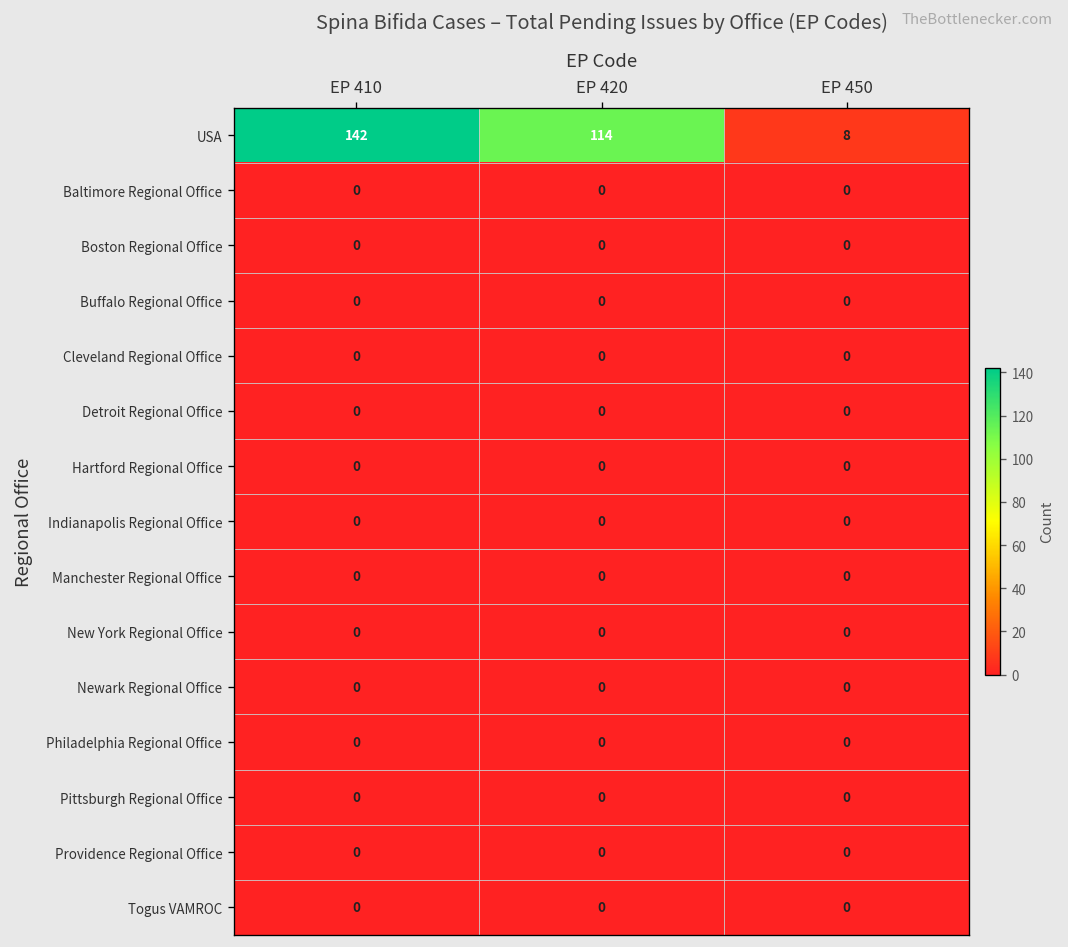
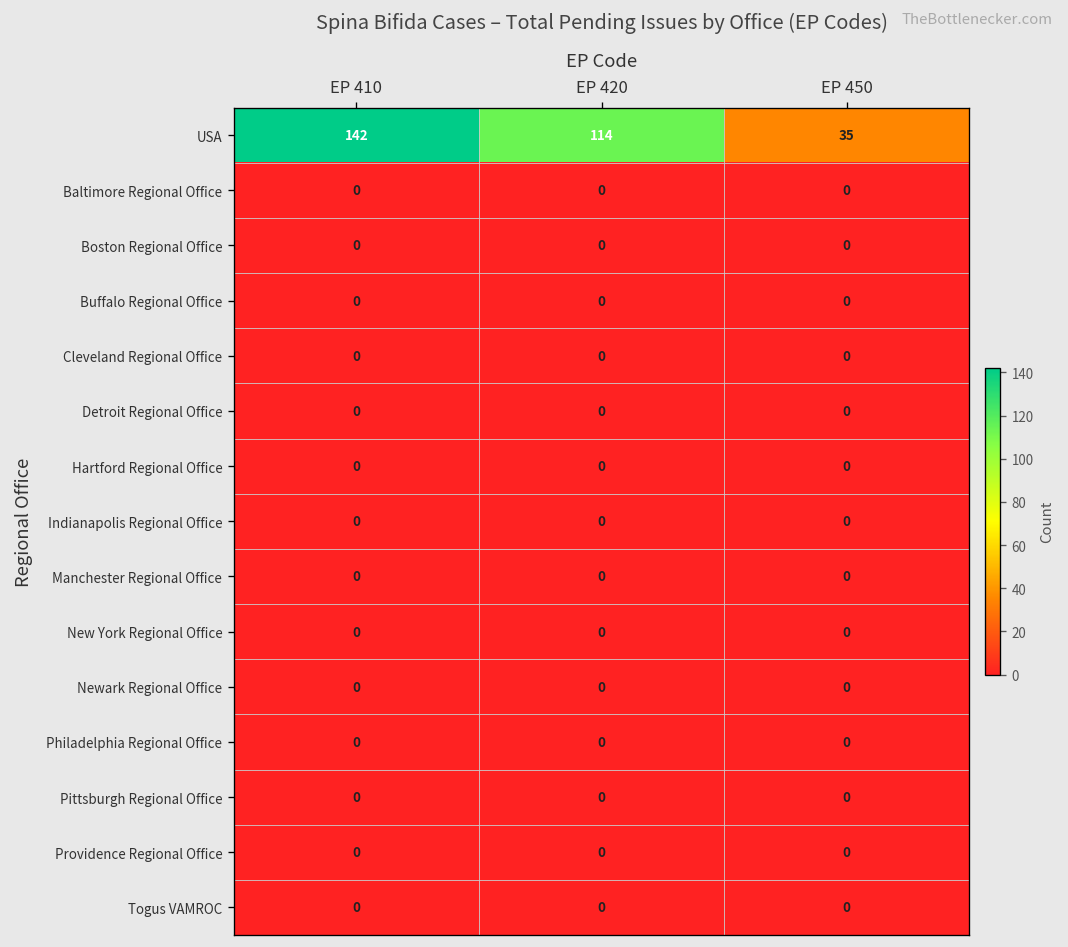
  {
    "USA": {
      "EP 410": 142,
      "EP 420": 114,
-     "EP 450": 8
+     "EP 450": 35
    },
    "Baltimore Regional Office": {
      "EP 410": 0,
      "EP 420": 0,
      "EP 450": 0
    },
    "Boston Regional Office": {
      "EP 410": 0,
      "EP 420": 0,
      "EP 450": 0
    },
    "Buffalo Regional Office": {
      "EP 410": 0,
      "EP 420": 0,
      "EP 450": 0
    },
    "Cleveland Regional Office": {
      "EP 410": 0,
      "EP 420": 0,
      "EP 450": 0
    },
    "Detroit Regional Office": {
      "EP 410": 0,
      "EP 420": 0,
      "EP 450": 0
    },
    "Hartford Regional Office": {
      "EP 410": 0,
      "EP 420": 0,
      "EP 450": 0
    },
    "Indianapolis Regional Office": {
      "EP 410": 0,
      "EP 420": 0,
      "EP 450": 0
    },
    "Manchester Regional Office": {
      "EP 410": 0,
      "EP 420": 0,
      "EP 450": 0
    },
    "New York Regional Office": {
      "EP 410": 0,
      "EP 420": 0,
      "EP 450": 0
    },
    "Newark Regional Office": {
      "EP 410": 0,
      "EP 420": 0,
      "EP 450": 0
    },
    "Philadelphia Regional Office": {
      "EP 410": 0,
      "EP 420": 0,
      "EP 450": 0
    },
    "Pittsburgh Regional Office": {
      "EP 410": 0,
      "EP 420": 0,
      "EP 450": 0
    },
    "Providence Regional Office": {
      "EP 410": 0,
      "EP 420": 0,
      "EP 450": 0
    },
    "Togus VAMROC": {
      "EP 410": 0,
      "EP 420": 0,
      "EP 450": 0
    }
  }
